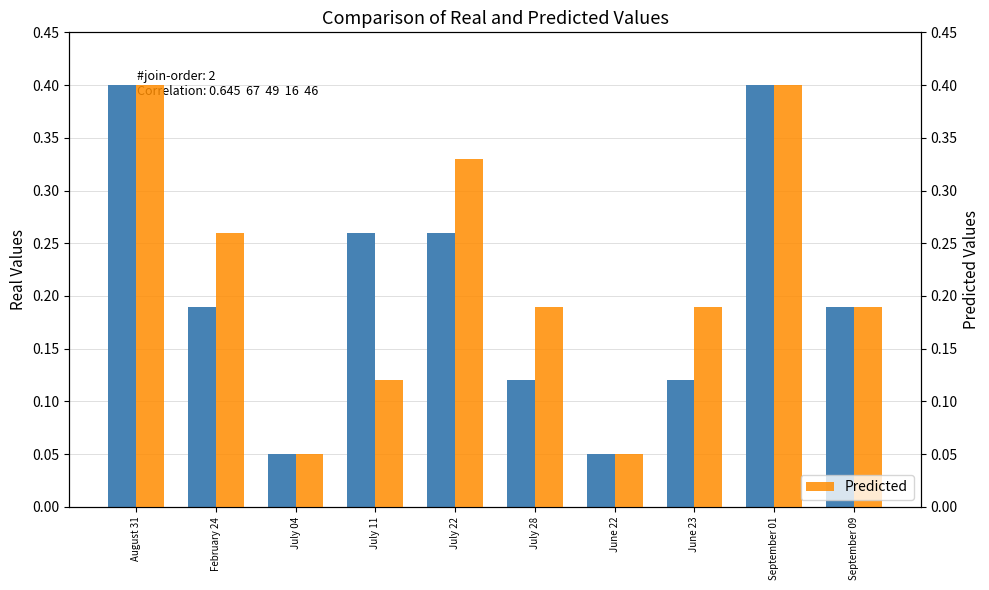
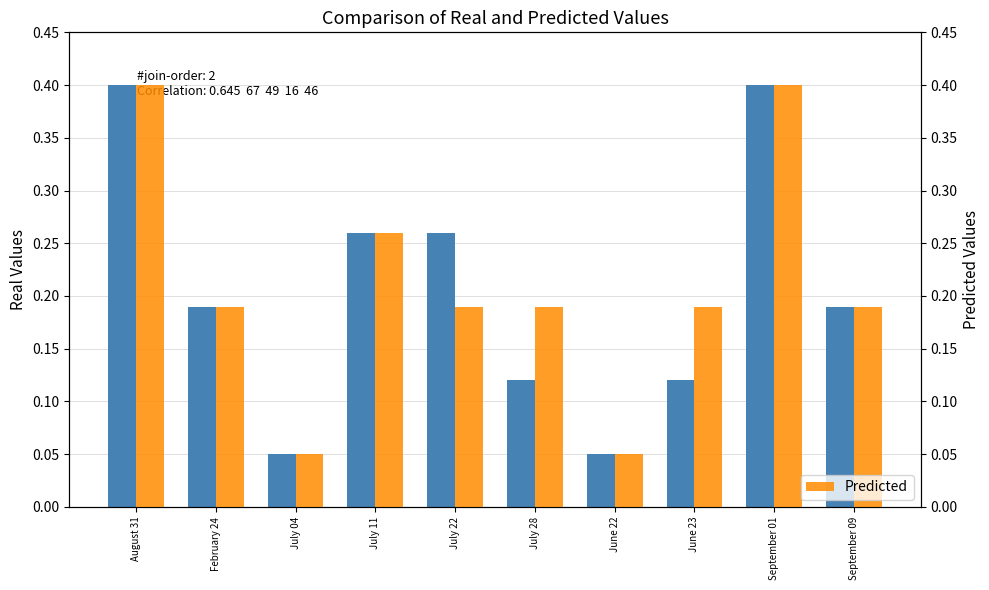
  {
    "Predicted": {
-     "February 24": 0.260,
+     "February 24": 0.190,
      "July 04": 0.050,
-     "July 11": 0.120,
-     "July 22": 0.330,
+     "July 11": 0.260,
+     "July 22": 0.190,
      "July 28": 0.190,
      "June 22": 0.050,
      "June 23": 0.190,
      "September 01": 0.400,
      "September 09": 0.190
    }
  }
